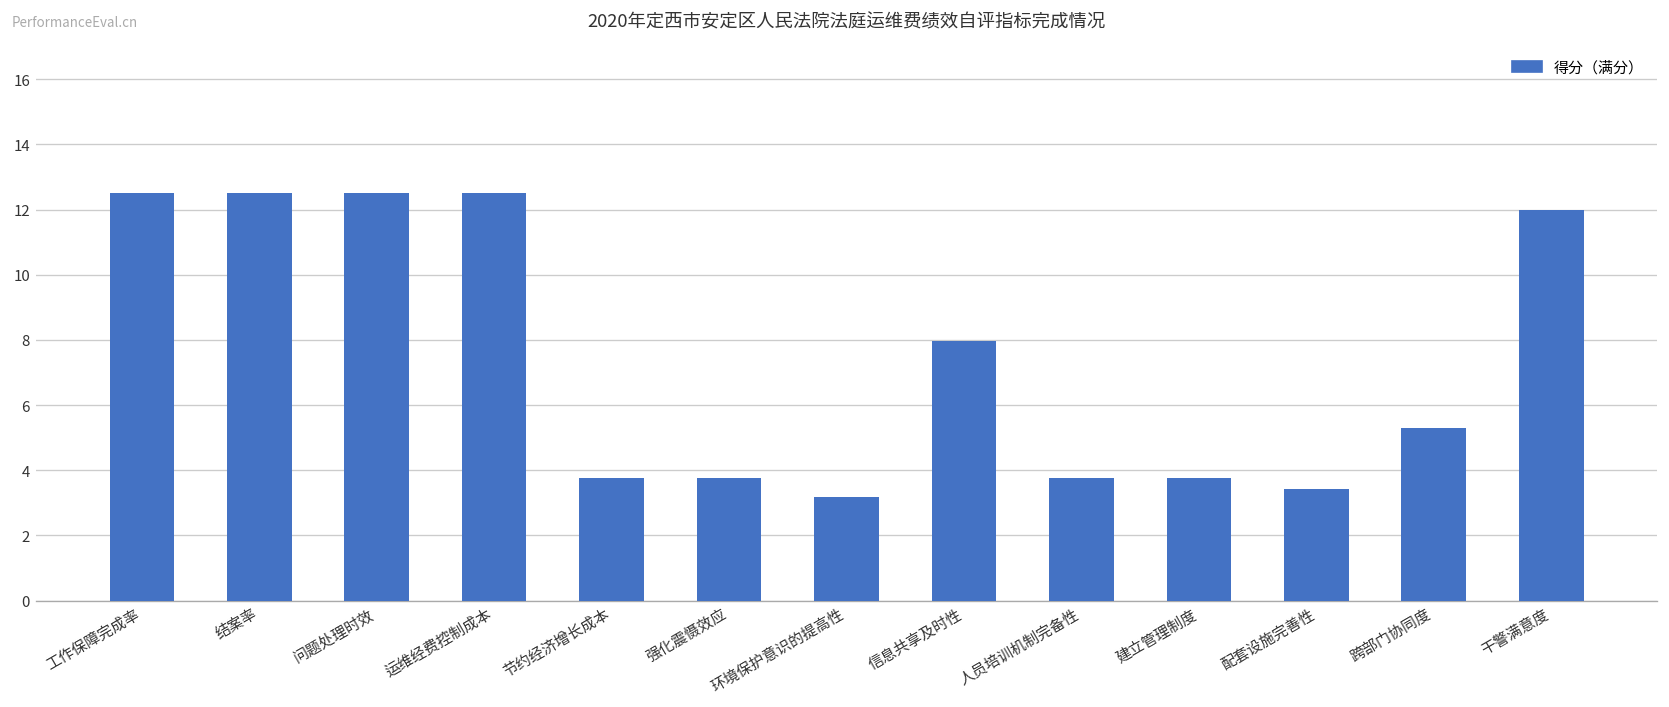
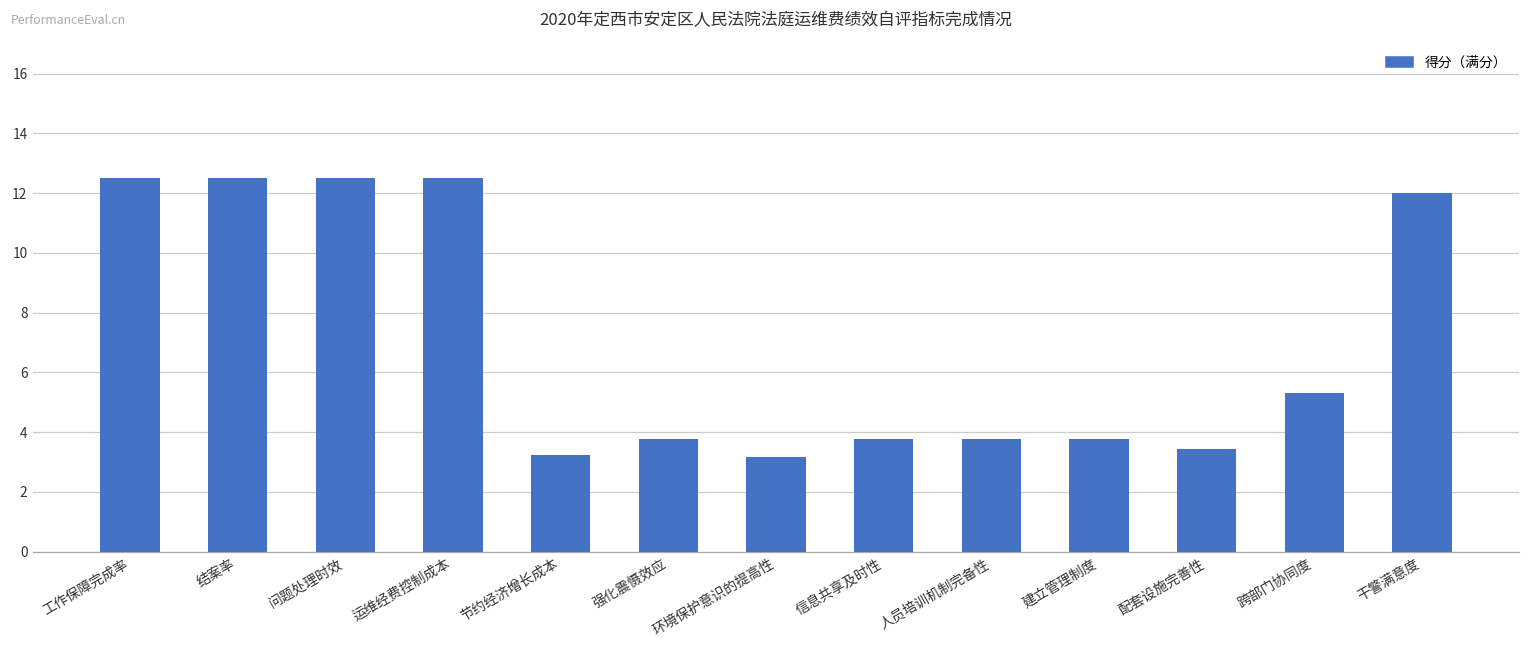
  {
    "工作保障完成率": 12.5,
    "结案率": 12.5,
    "问题处理时效": 12.5,
    "运维经费控制成本": 12.5,
-   "节约经济增长成本": 3.8,
+   "节约经济增长成本": 3.2,
    "强化震慑效应": 3.8,
    "环境保护意识的提高性": 3.2,
-   "信息共享及时性": 8.0,
+   "信息共享及时性": 3.8,
    "人员培训机制完备性": 3.8,
    "建立管理制度": 3.8,
    "配套设施完善性": 3.4,
    "跨部门协同度": 5.3,
    "干警满意度": 12.0
  }
